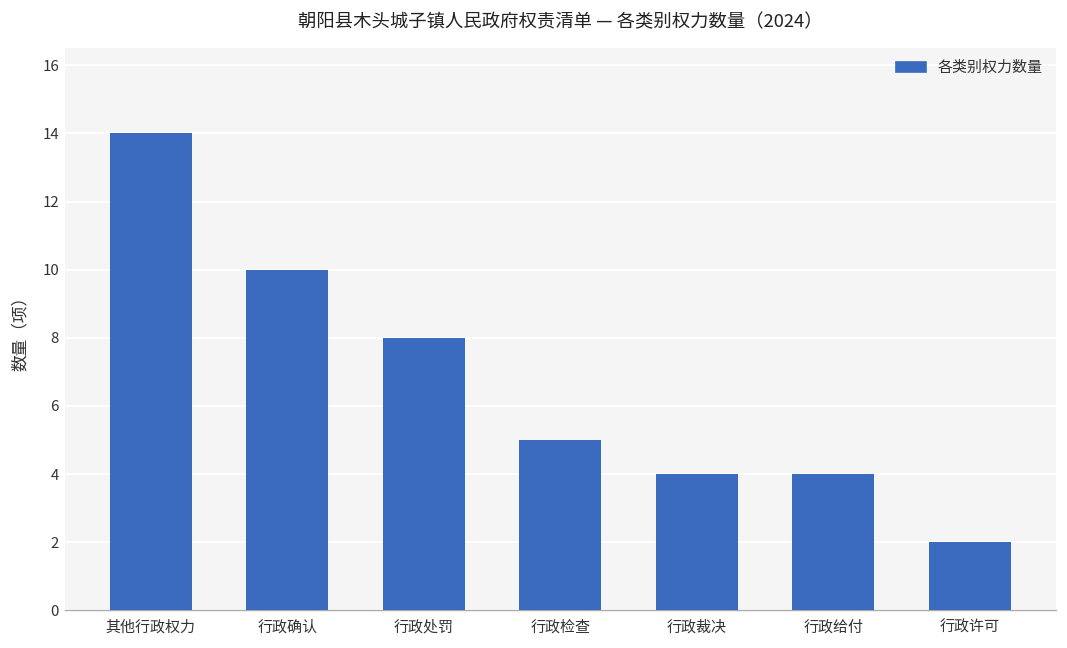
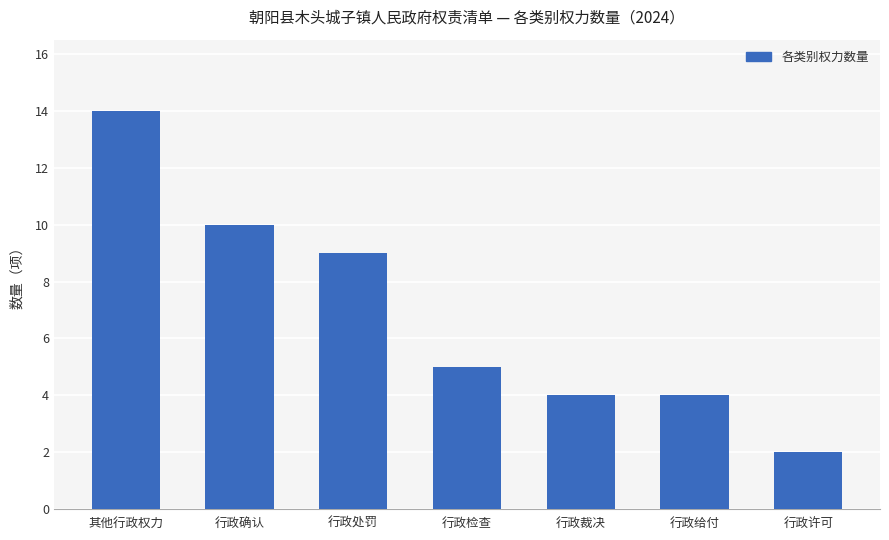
  {
    "其他行政权力": 14,
    "行政确认": 10,
-   "行政处罚": 8,
+   "行政处罚": 9,
    "行政检查": 5,
    "行政裁决": 4,
    "行政给付": 4,
    "行政许可": 2
  }
